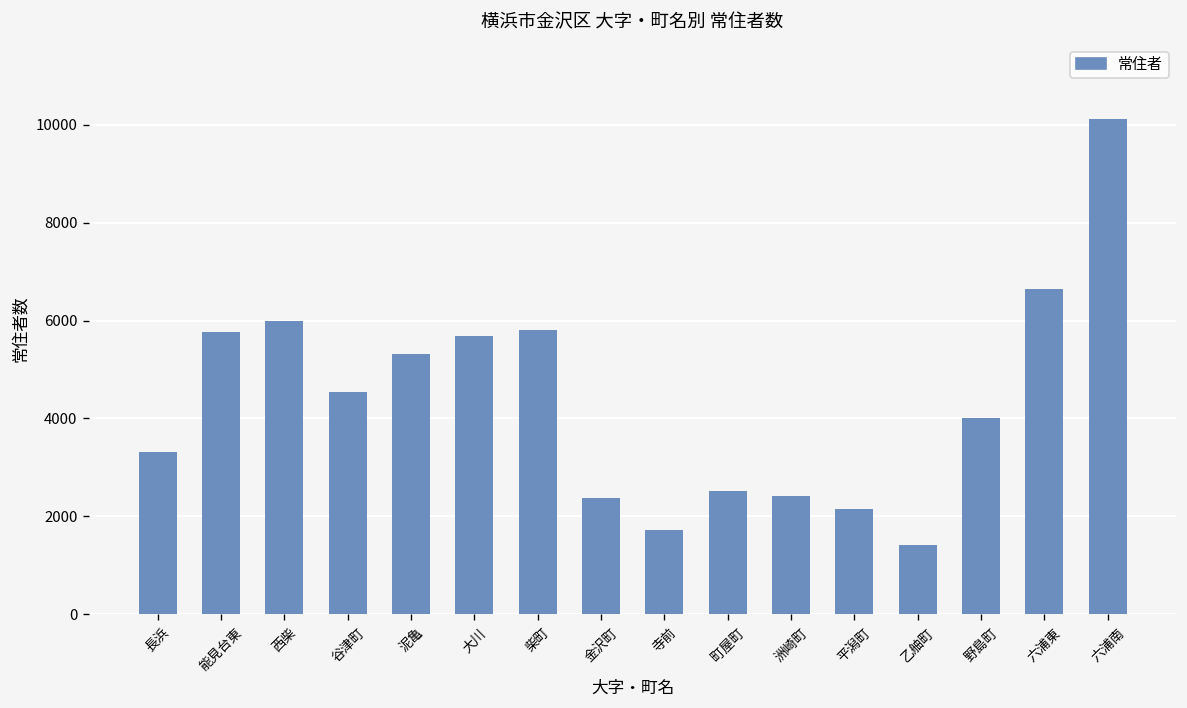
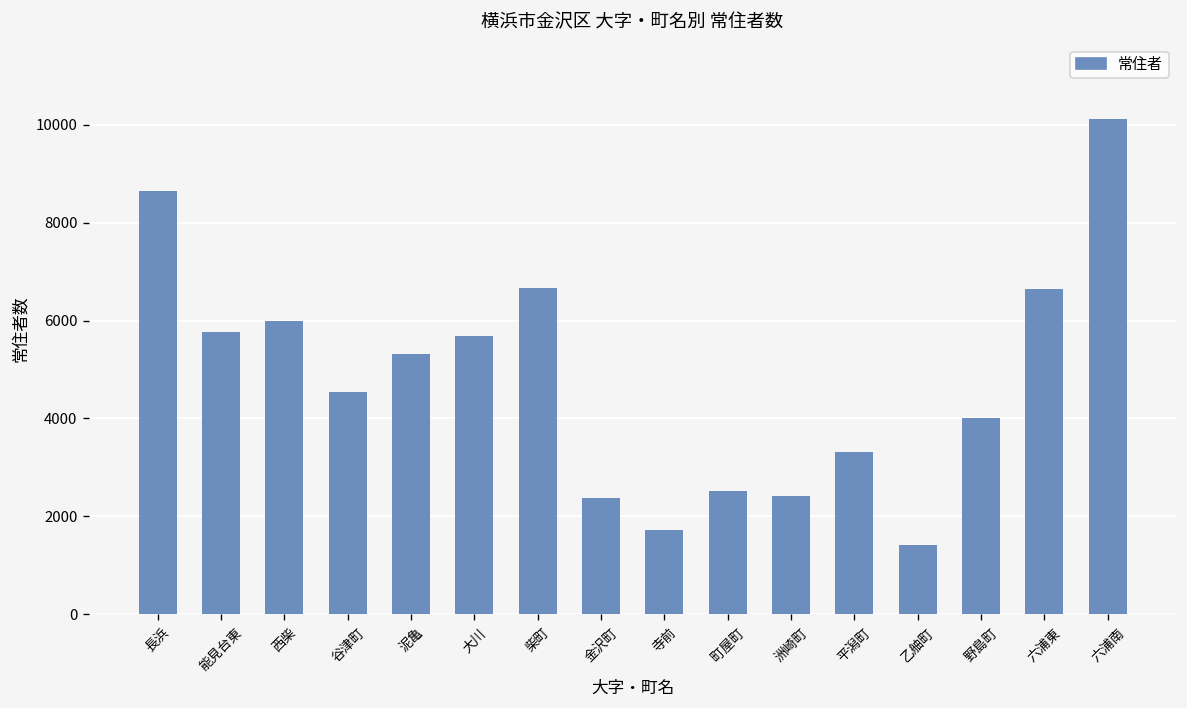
  {
-   "長浜": 3300,
+   "長浜": 8600,
    "能見台東": 5800,
    "西柴": 6000,
    "谷津町": 4500,
    "泥亀": 5300,
    "大川": 5700,
-   "柴町": 5800,
+   "柴町": 6700,
    "金沢町": 2400,
    "寺前": 1700,
    "町屋町": 2500,
    "洲崎町": 2400,
-   "平潟町": 2200,
+   "平潟町": 3300,
    "乙舳町": 1400,
    "野島町": 4000,
    "六浦東": 6600,
    "六浦南": 10100
  }
